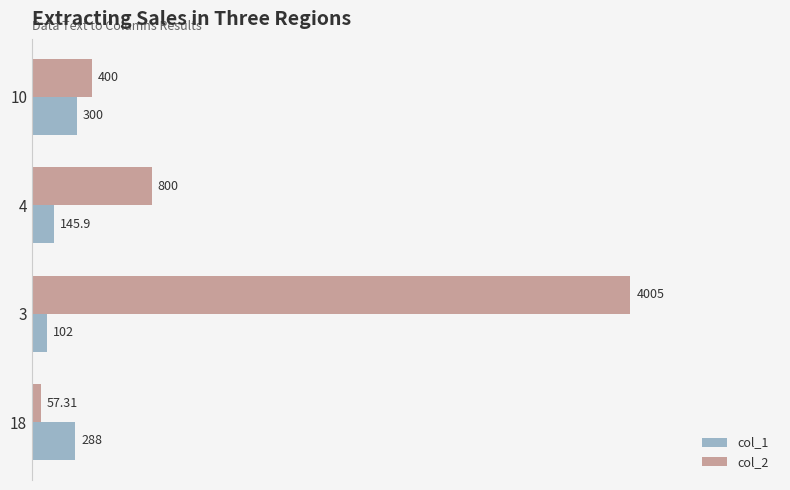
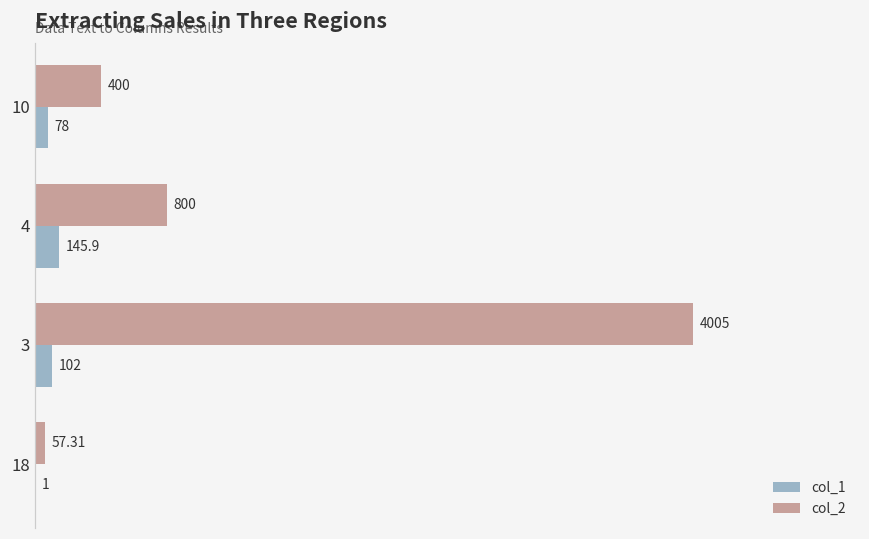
  {
    "col_1": {
-     "10": 300,
+     "10": 78,
      "4": 145.9,
      "3": 102,
-     "18": 288
+     "18": 1
    },
    "col_2": {
      "10": 400,
      "4": 800,
      "3": 4005,
      "18": 57.31
    }
  }
